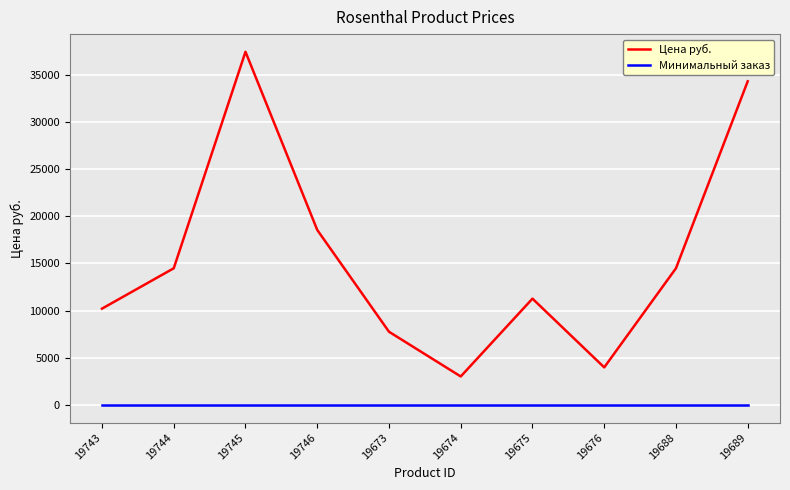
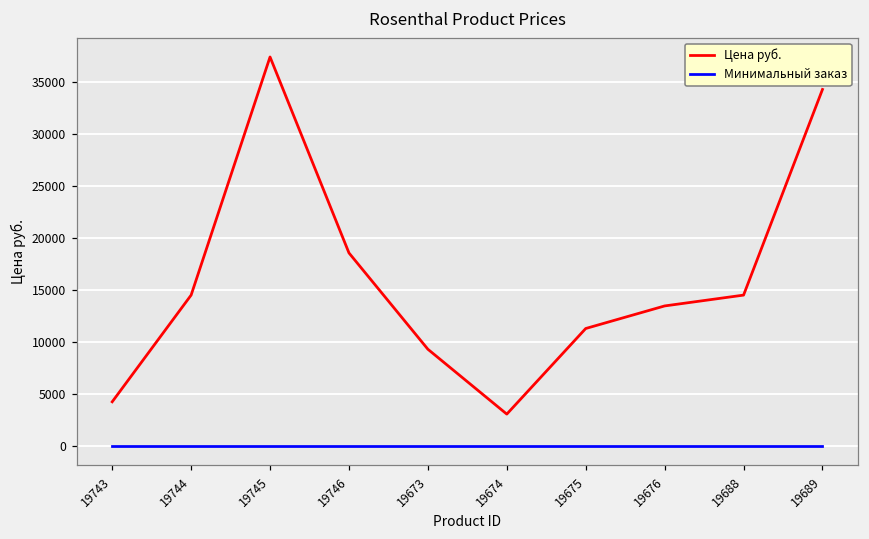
  {
    "Цена руб.": {
-     "19743": 10000,
+     "19743": 4000,
      "19744": 14000,
      "19745": 37000,
      "19746": 19000,
-     "19673": 8000,
+     "19673": 9000,
      "19674": 3000,
      "19675": 11000,
-     "19676": 4000,
+     "19676": 13000,
      "19688": 14000,
      "19689": 34000
    },
    "Минимальный заказ": {
      "19743": 0,
      "19744": 0,
      "19745": 0,
      "19746": 0,
      "19673": 0,
      "19674": 0,
      "19675": 0,
      "19676": 0,
      "19688": 0,
      "19689": 0
    }
  }
